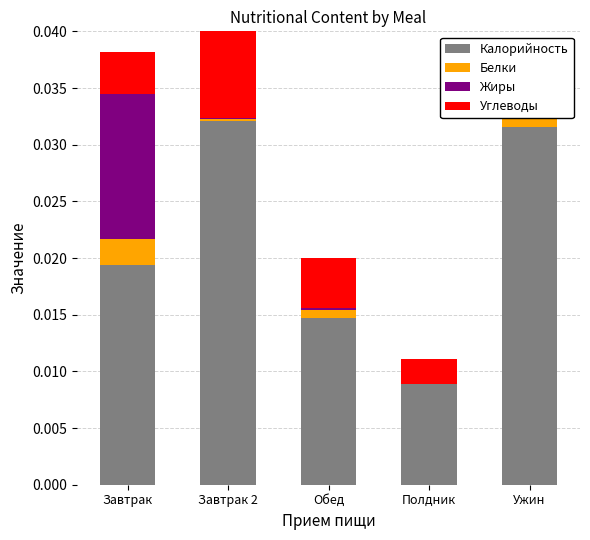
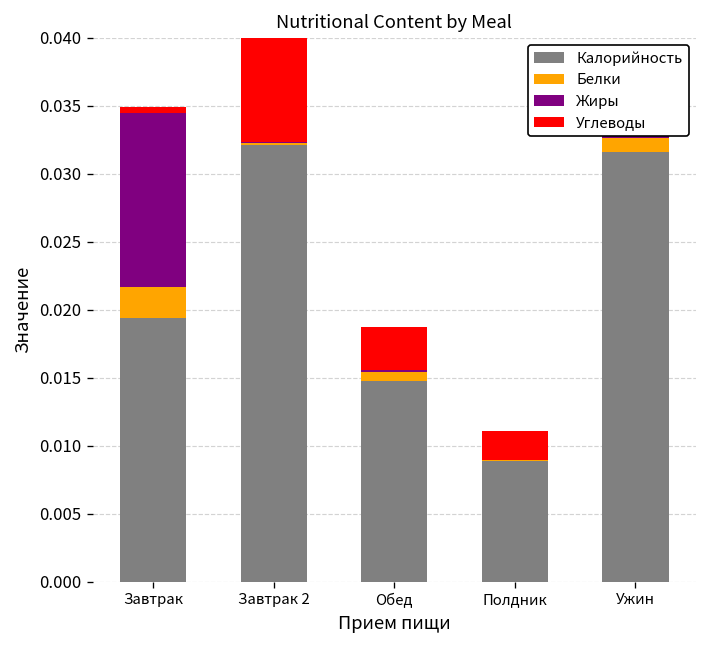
  {
    "Калорийность": {
      "Завтрак": 0.0194,
      "Завтрак 2": 0.0321,
      "Обед": 0.0148,
      "Полдник": 0.0089,
      "Ужин": 0.0316
    },
    "Белки": {
      "Завтрак": 0.0023,
      "Обед": 0.0006
    },
    "Жиры": {
      "Завтрак": 0.0128,
      "Полдник": 0.0000
    },
    "Углеводы": {
-     "Завтрак": 0.0038,
+     "Завтрак": 0.0005,
      "Завтрак 2": 0.0077,
-     "Обед": 0.0044,
+     "Обед": 0.0032,
      "Полдник": 0.0021
    }
  }
